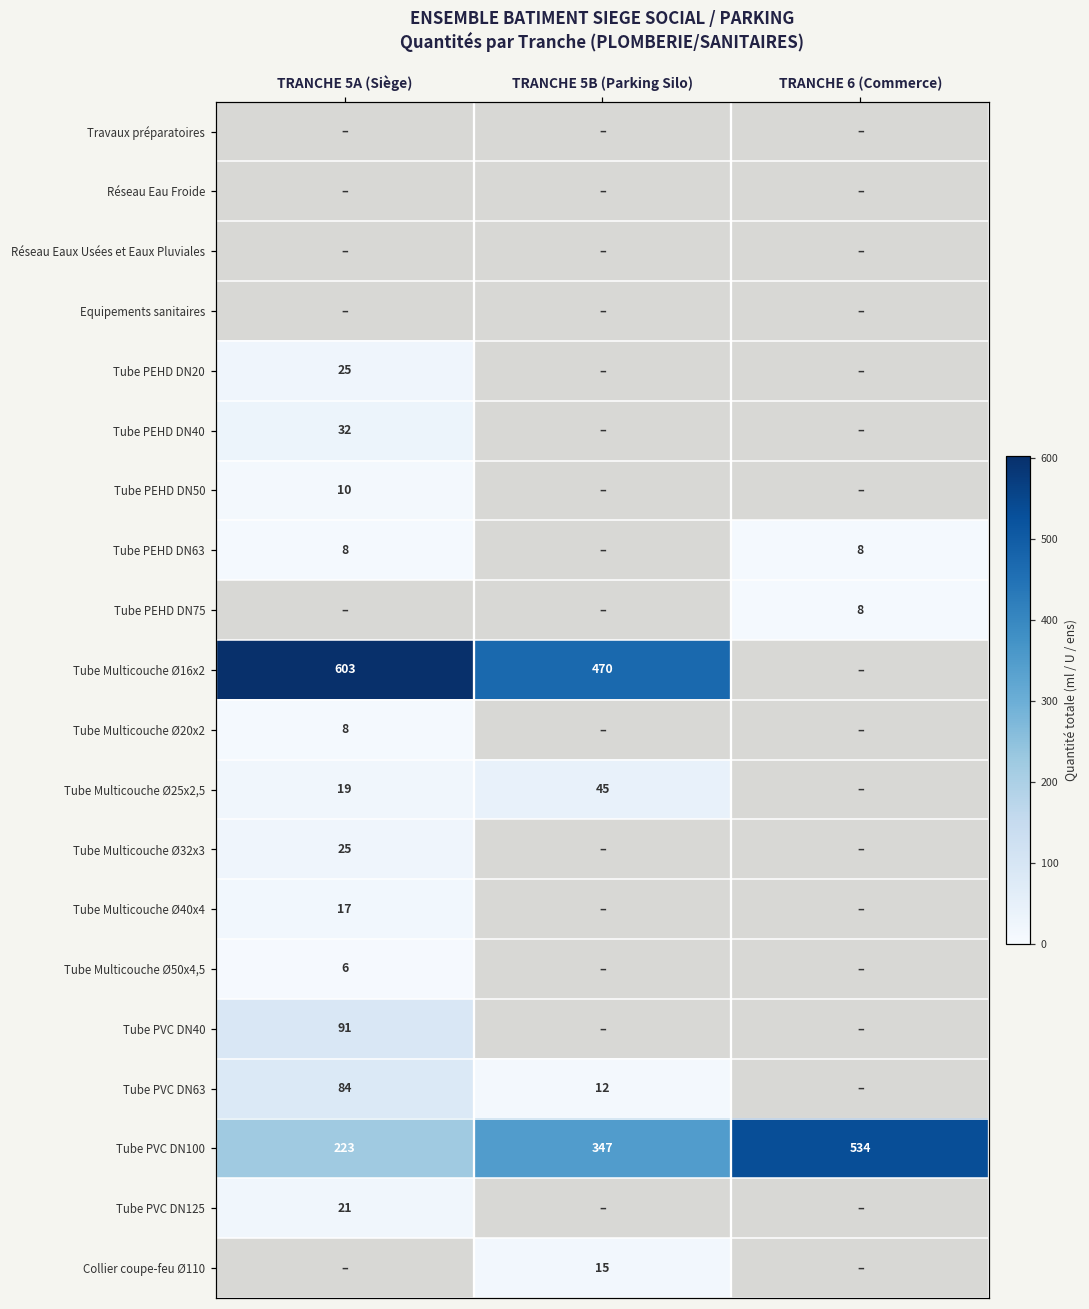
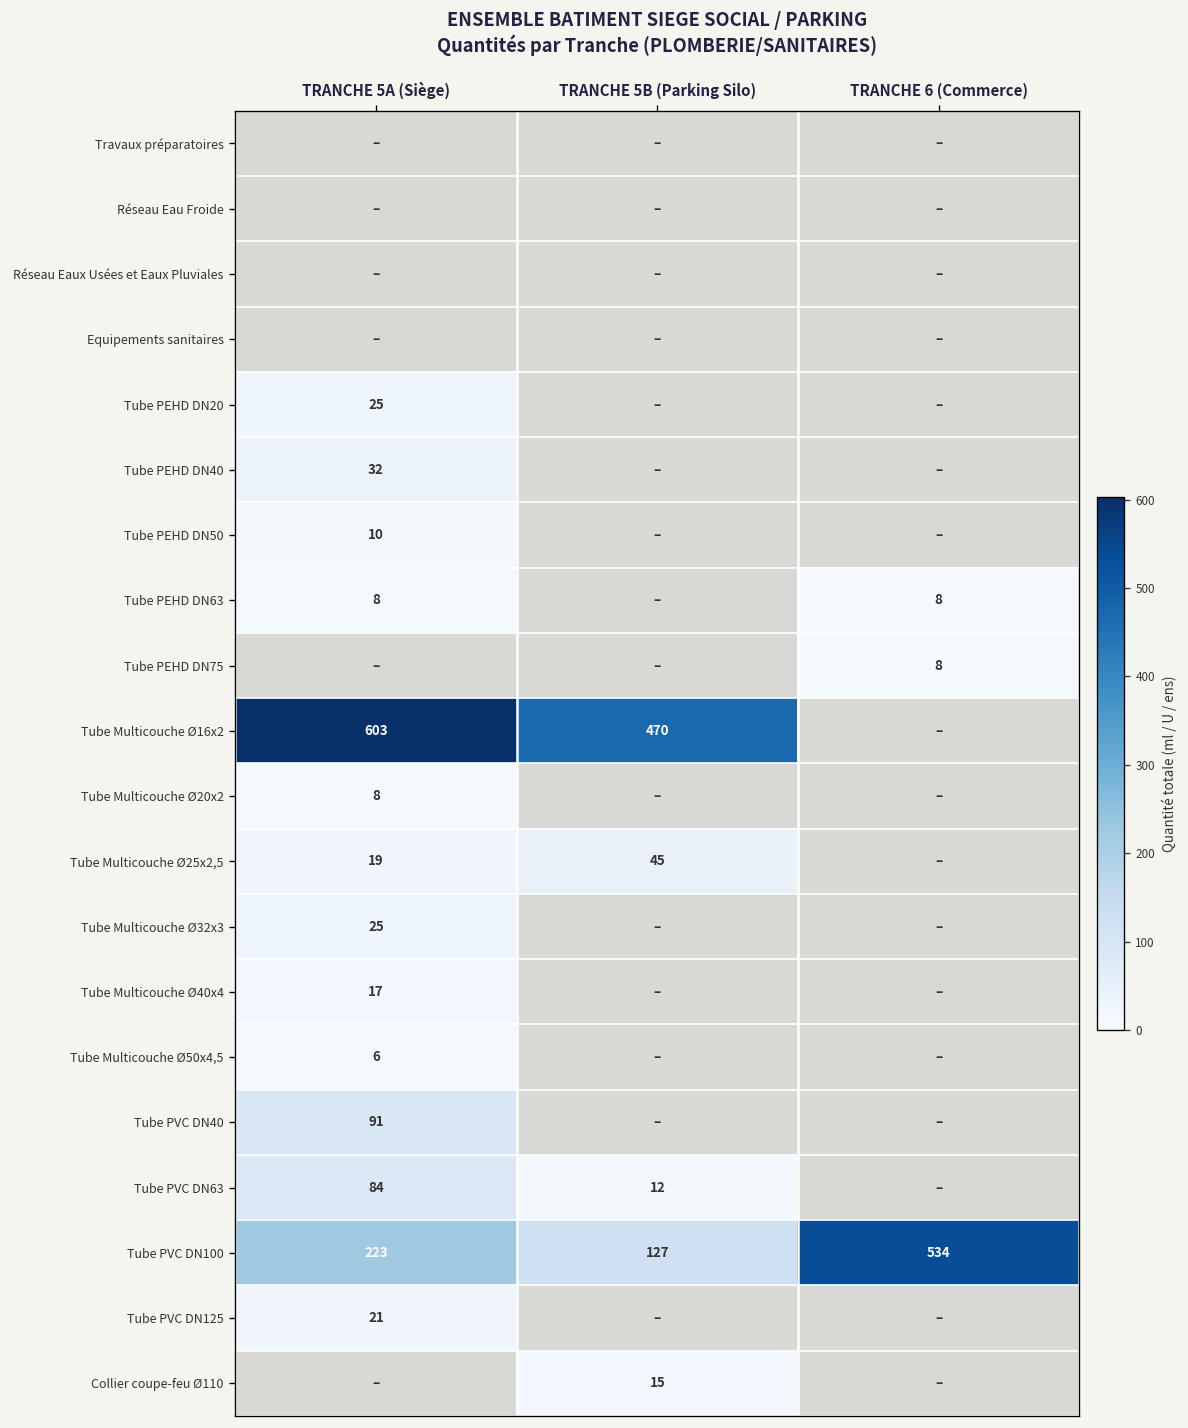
  {
    "Tube PEHD DN20": {
      "TRANCHE 5A (Siège)": 25
    },
    "Tube PEHD DN40": {
      "TRANCHE 5A (Siège)": 32
    },
    "Tube PEHD DN50": {
      "TRANCHE 5A (Siège)": 10
    },
    "Tube PEHD DN63": {
      "TRANCHE 5A (Siège)": 8,
      "TRANCHE 6 (Commerce)": 8
    },
    "Tube PEHD DN75": {
      "TRANCHE 6 (Commerce)": 8
    },
    "Tube Multicouche Ø16x2": {
      "TRANCHE 5A (Siège)": 603,
      "TRANCHE 5B (Parking Silo)": 470
    },
    "Tube Multicouche Ø20x2": {
      "TRANCHE 5A (Siège)": 8
    },
    "Tube Multicouche Ø25x2,5": {
      "TRANCHE 5A (Siège)": 19,
      "TRANCHE 5B (Parking Silo)": 45
    },
    "Tube Multicouche Ø32x3": {
      "TRANCHE 5A (Siège)": 25
    },
    "Tube Multicouche Ø40x4": {
      "TRANCHE 5A (Siège)": 17
    },
    "Tube Multicouche Ø50x4,5": {
      "TRANCHE 5A (Siège)": 6
    },
    "Tube PVC DN40": {
      "TRANCHE 5A (Siège)": 91
    },
    "Tube PVC DN63": {
      "TRANCHE 5A (Siège)": 84,
      "TRANCHE 5B (Parking Silo)": 12
    },
    "Tube PVC DN100": {
      "TRANCHE 5A (Siège)": 223,
-     "TRANCHE 5B (Parking Silo)": 347,
+     "TRANCHE 5B (Parking Silo)": 127,
      "TRANCHE 6 (Commerce)": 534
    },
    "Tube PVC DN125": {
      "TRANCHE 5A (Siège)": 21
    },
    "Collier coupe-feu Ø110": {
      "TRANCHE 5B (Parking Silo)": 15
    }
  }
